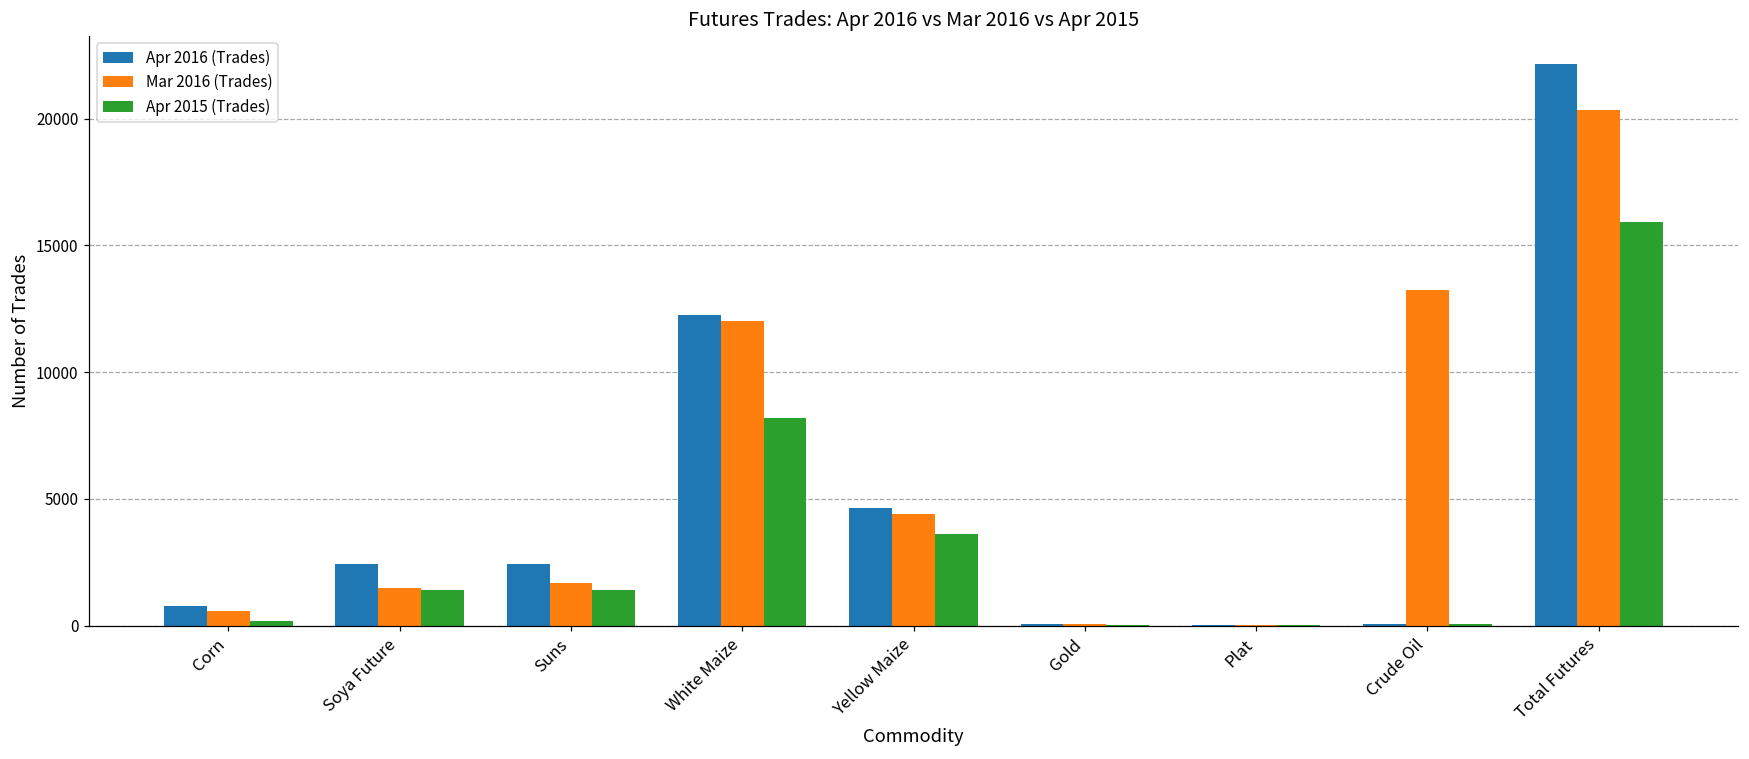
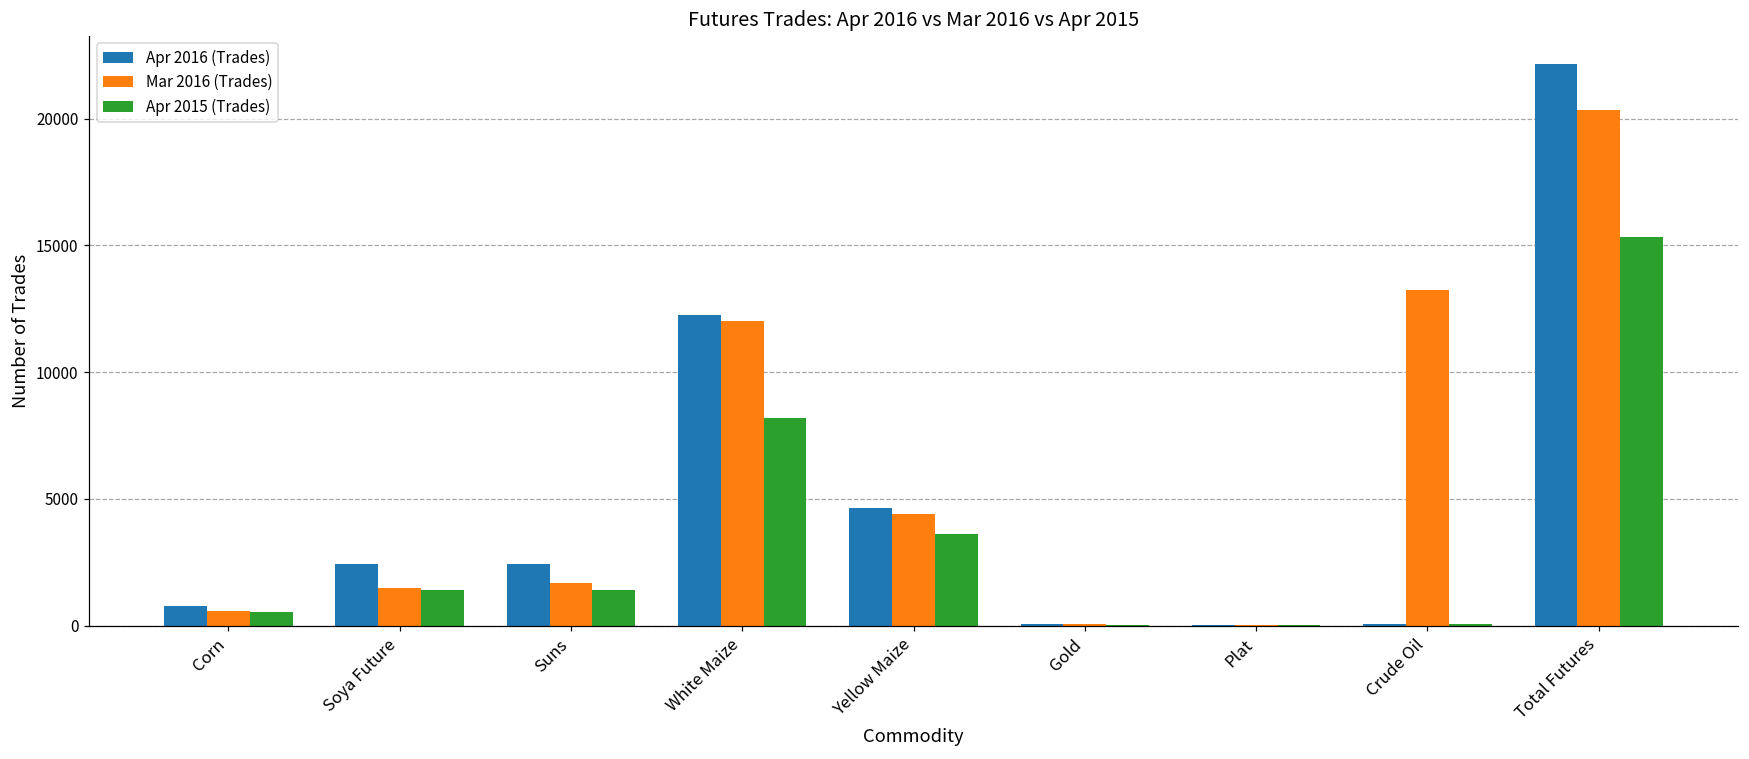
  {
    "Apr 2016 (Trades)": {
      "Corn": 800,
      "Soya Future": 2400,
      "Suns": 2400,
      "White Maize": 12200,
      "Yellow Maize": 4600,
      "Total Futures": 22200
    },
    "Mar 2016 (Trades)": {
      "Corn": 600,
      "Soya Future": 1500,
      "Suns": 1700,
      "White Maize": 12000,
      "Yellow Maize": 4400,
      "Crude Oil": 13300,
      "Total Futures": 20300
    },
    "Apr 2015 (Trades)": {
-     "Corn": 200,
+     "Corn": 500,
      "Soya Future": 1400,
      "Suns": 1400,
      "White Maize": 8200,
      "Yellow Maize": 3600,
-     "Total Futures": 15900
+     "Total Futures": 15300
    }
  }
